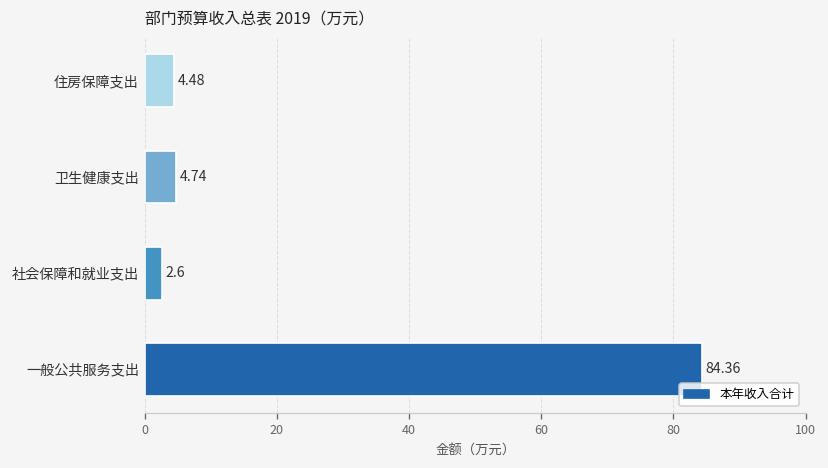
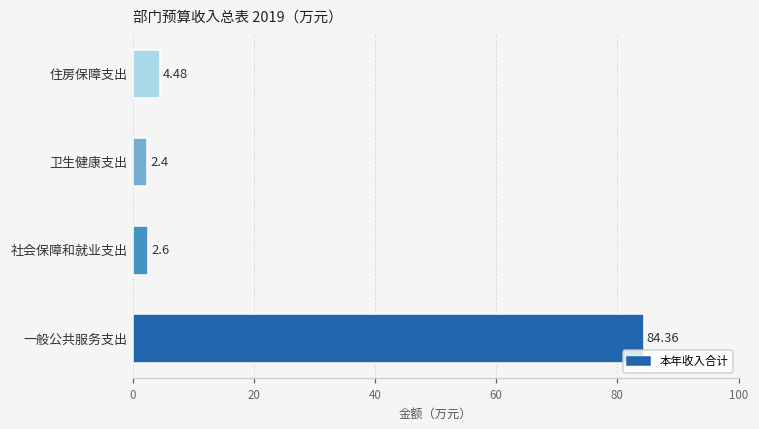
  {
    "住房保障支出": 4.48,
-   "卫生健康支出": 4.74,
+   "卫生健康支出": 2.4,
    "社会保障和就业支出": 2.6,
    "一般公共服务支出": 84.36
  }
